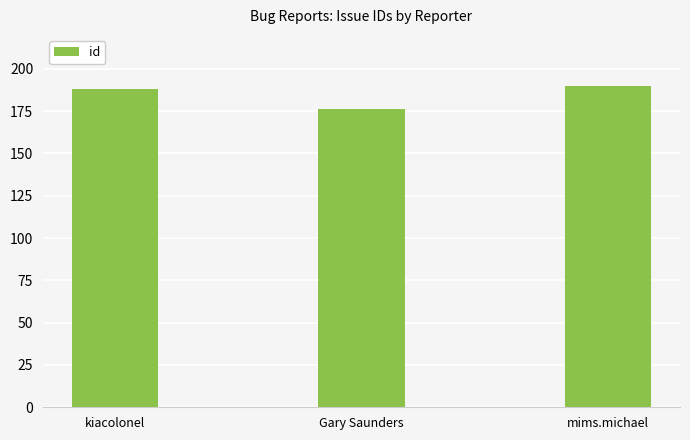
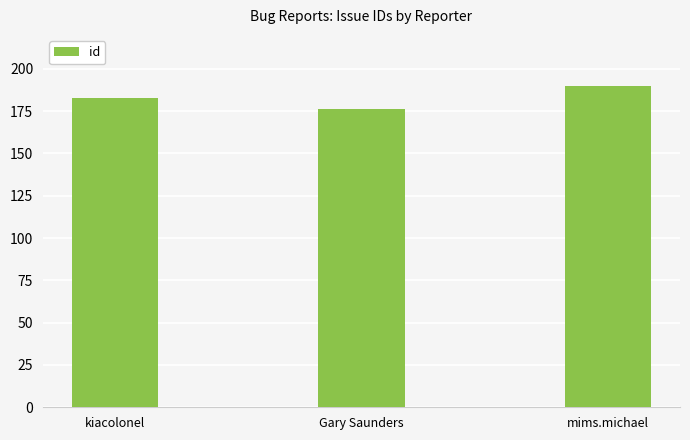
  {
-   "kiacolonel": 188,
+   "kiacolonel": 183,
    "Gary Saunders": 176,
    "mims.michael": 190
  }
